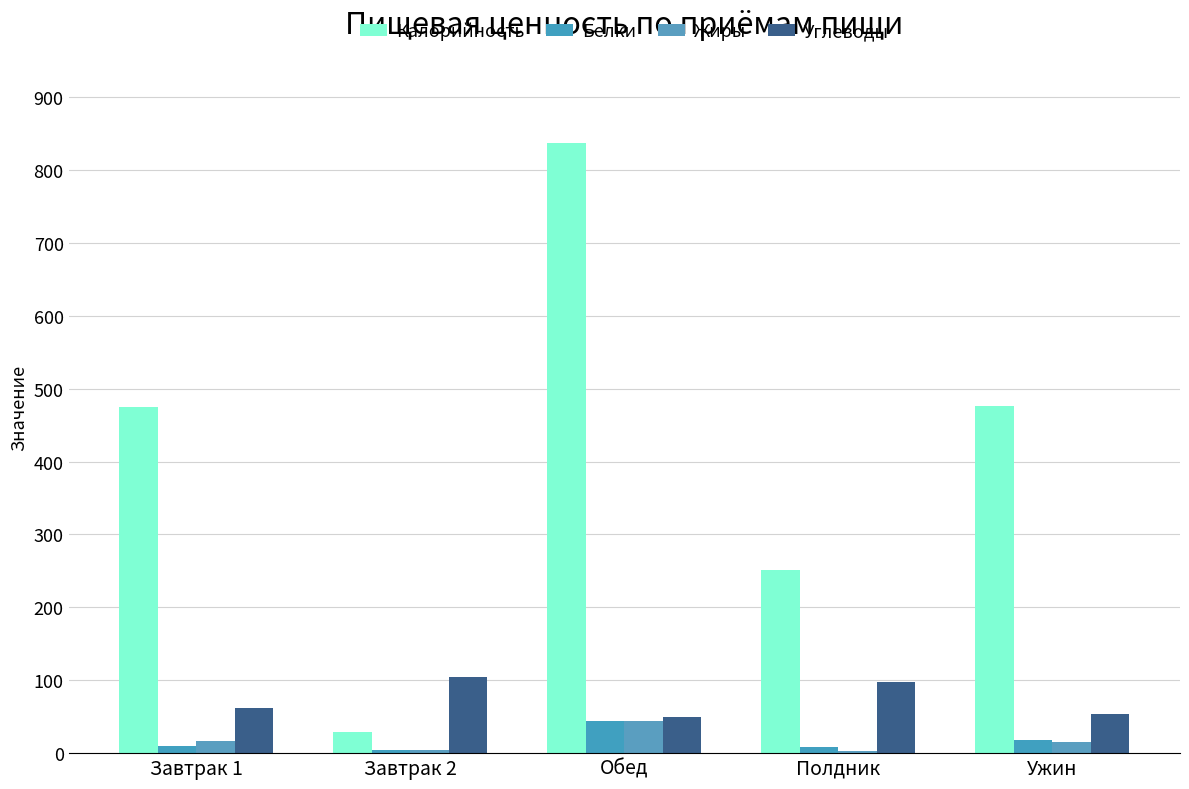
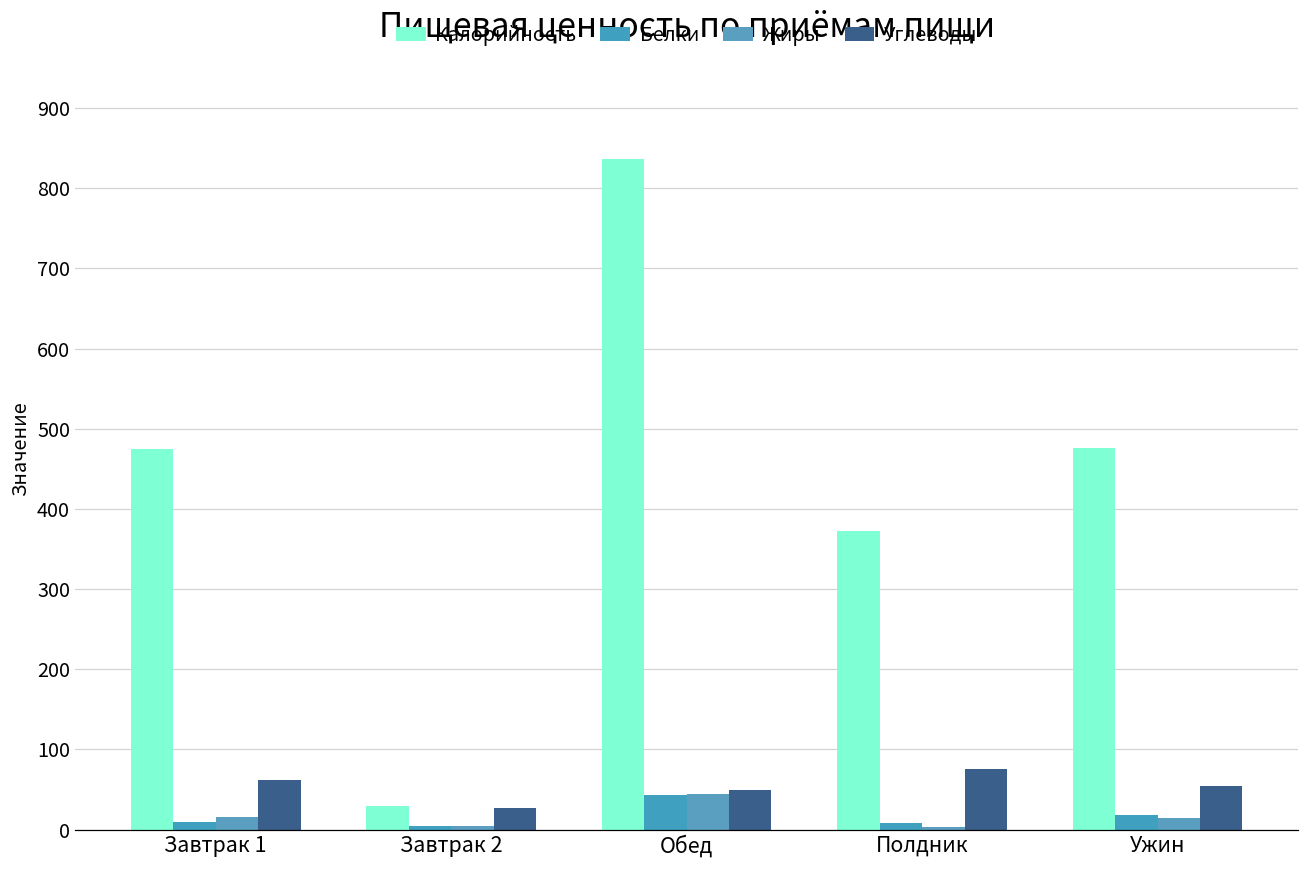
  {
    "Калорийность": {
      "Завтрак 1": 470,
      "Завтрак 2": 30,
      "Обед": 840,
-     "Полдник": 250,
+     "Полдник": 370,
      "Ужин": 480
    },
    "Углеводы": {
      "Завтрак 1": 60,
-     "Завтрак 2": 100,
+     "Завтрак 2": 30,
      "Обед": 50,
-     "Полдник": 100,
+     "Полдник": 80,
      "Ужин": 50
    }
  }
